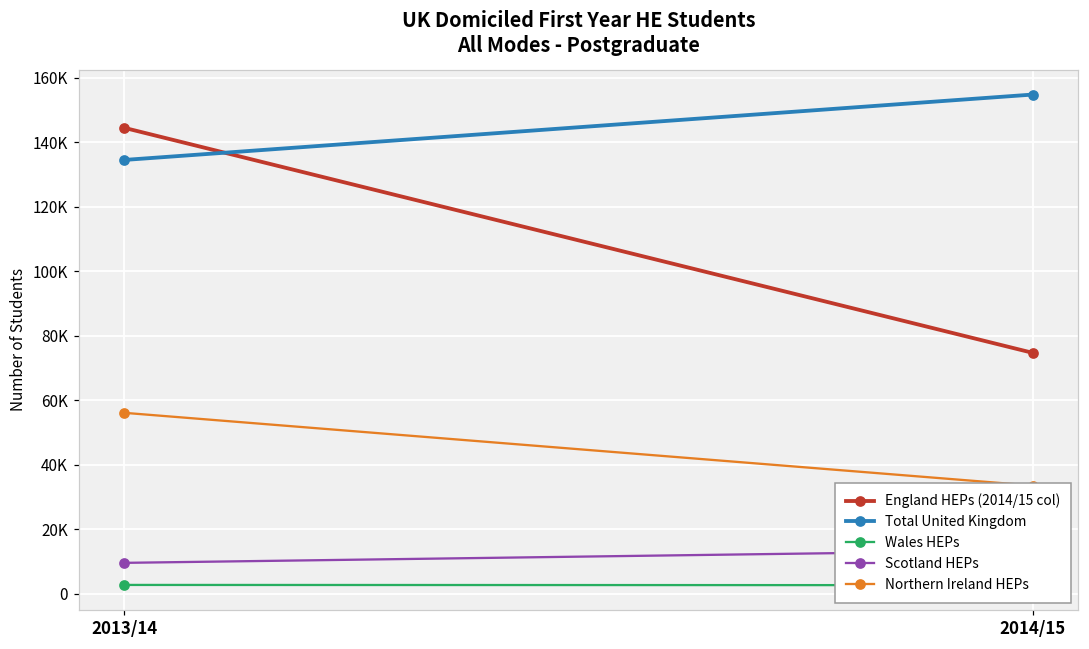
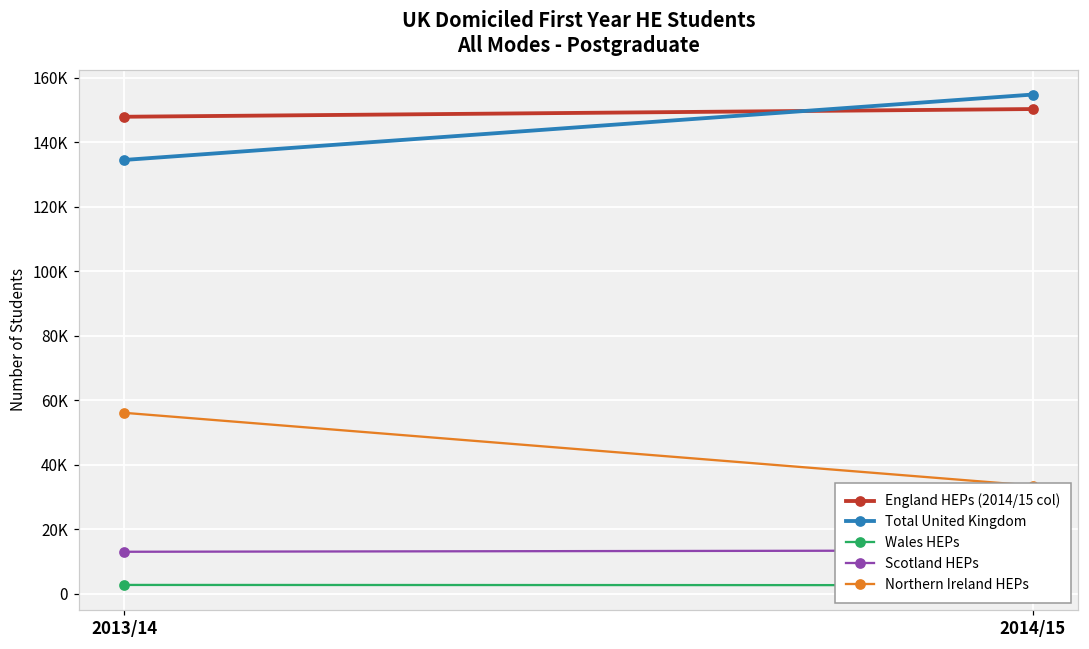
  {
    "England HEPs (2014/15 col)": {
-     "2013/14": 145000,
-     "2014/15": 75000
+     "2013/14": 148000,
+     "2014/15": 150000
    },
    "Total United Kingdom": {
      "2013/14": 135000,
      "2014/15": 155000
    },
    "Wales HEPs": {
      "2013/14": 3000
    },
    "Scotland HEPs": {
-     "2013/14": 10000
+     "2013/14": 13000
    },
    "Northern Ireland HEPs": {
      "2013/14": 56000
    }
  }
